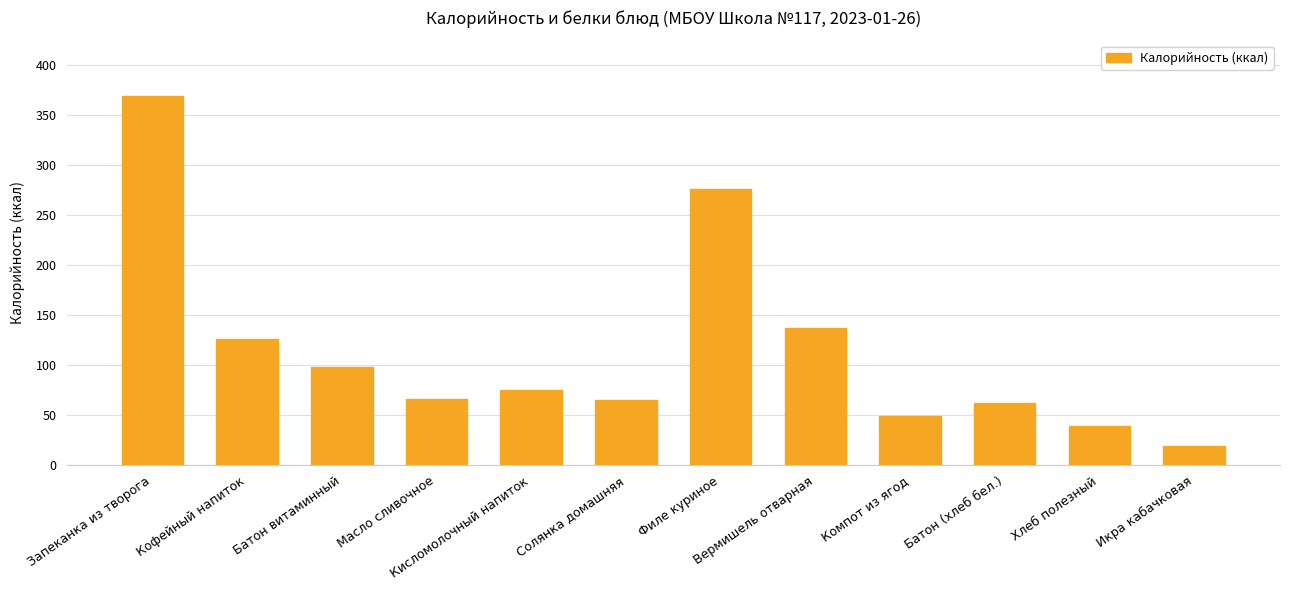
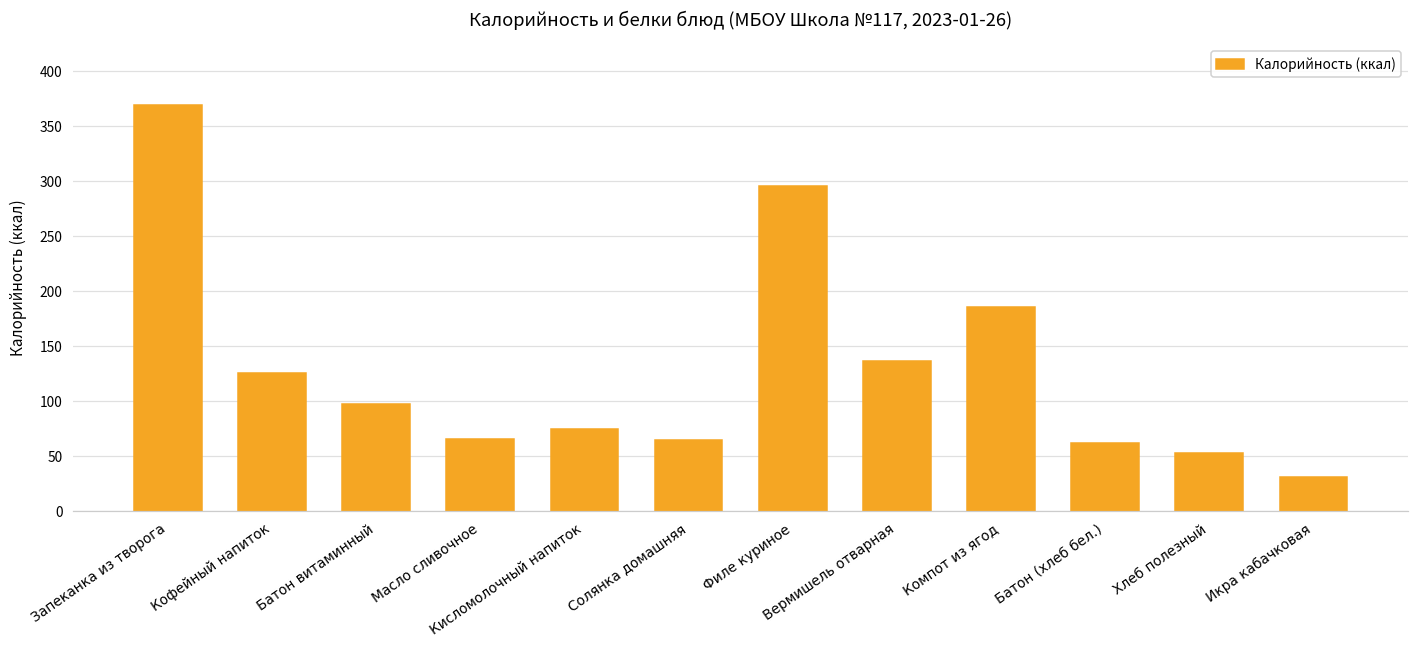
  {
    "Запеканка из творога": 369,
    "Кофейный напиток": 126,
    "Батон витаминный": 98,
    "Масло сливочное": 66,
    "Кисломолочный напиток": 75,
    "Солянка домашняя": 65,
-   "Филе куриное": 276,
+   "Филе куриное": 296,
    "Вермишель отварная": 137,
-   "Компот из ягод": 49,
+   "Компот из ягод": 186,
    "Батон (хлеб бел.)": 62,
-   "Хлеб полезный": 39,
-   "Икра кабачковая": 19
+   "Хлеб полезный": 53,
+   "Икра кабачковая": 31
  }
